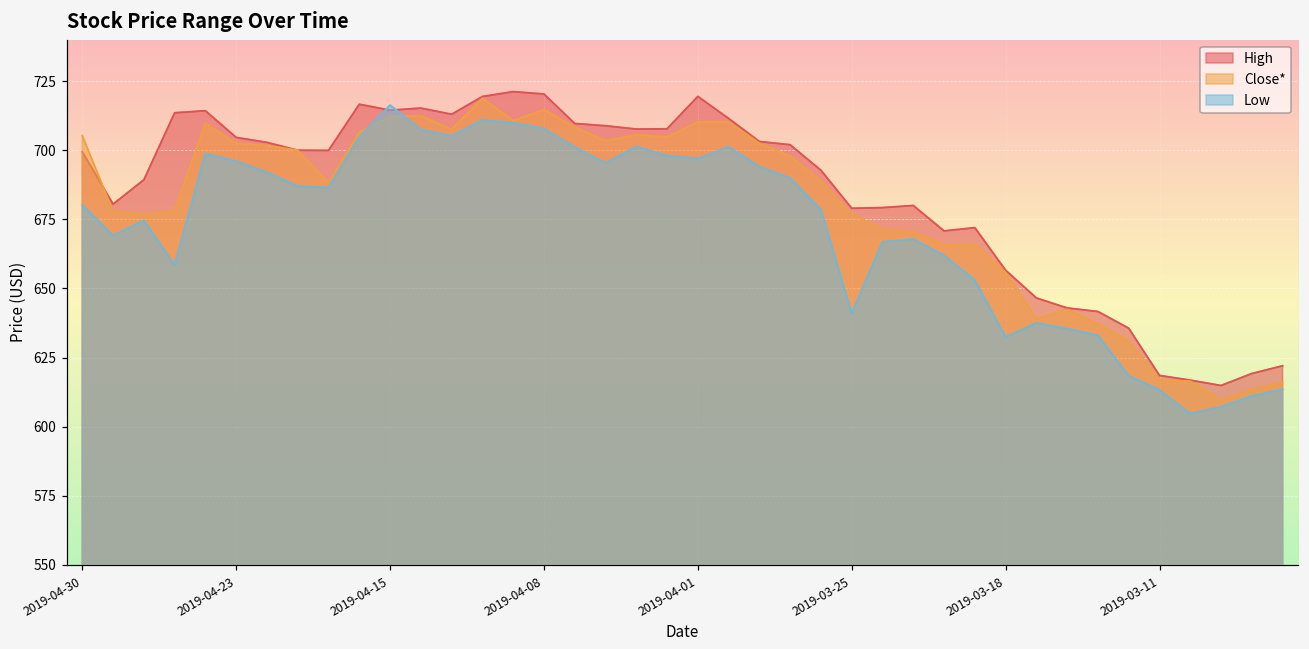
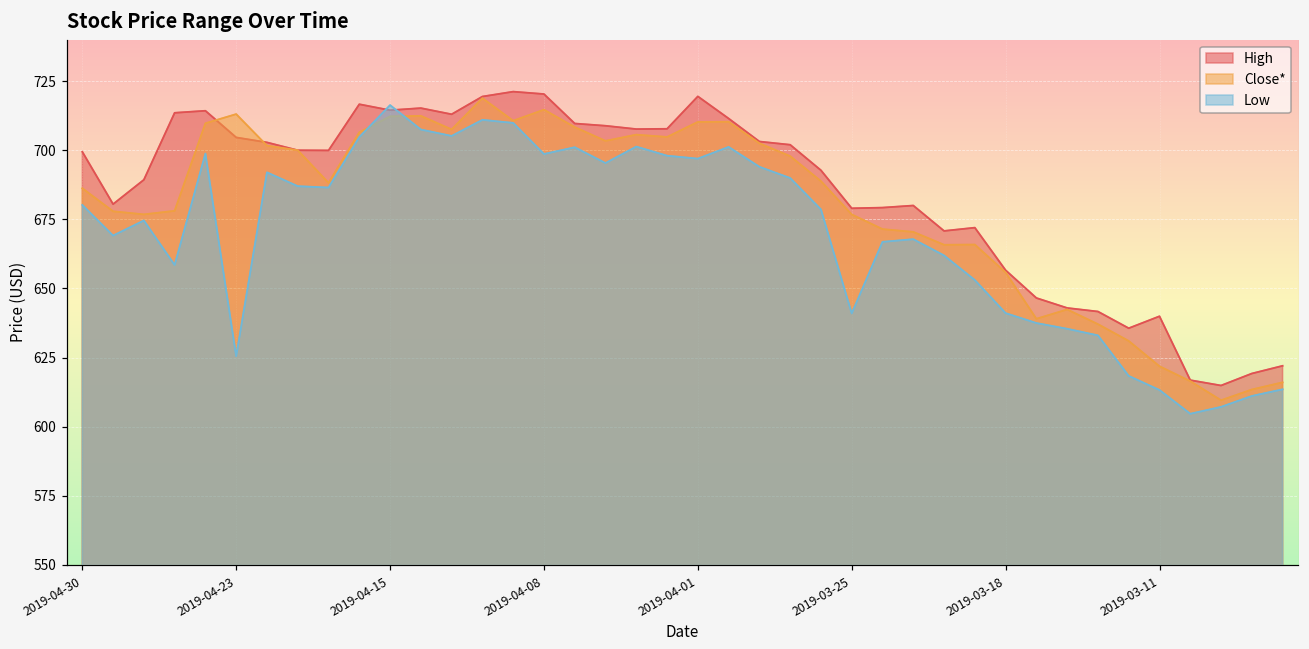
  {
    "High": {
      "2019-04-30": 699,
      "2019-04-23": 705,
      "2019-04-15": 714,
      "2019-04-08": 720,
      "2019-04-01": 719,
      "2019-03-25": 679,
-     "2019-03-11": 619
+     "2019-03-11": 640
    },
    "Close*": {
-     "2019-04-30": 705,
-     "2019-04-23": 702,
+     "2019-04-30": 686,
+     "2019-04-23": 713,
      "2019-04-15": 712,
      "2019-04-08": 715,
      "2019-04-01": 710,
      "2019-03-25": 677,
-     "2019-03-11": 617
+     "2019-03-11": 622
    },
    "Low": {
      "2019-04-30": 680,
-     "2019-04-23": 696,
+     "2019-04-23": 626,
      "2019-04-15": 716,
-     "2019-04-08": 708,
+     "2019-04-08": 699,
      "2019-04-01": 697,
      "2019-03-25": 641,
-     "2019-03-18": 632,
+     "2019-03-18": 641,
      "2019-03-11": 613
    }
  }
